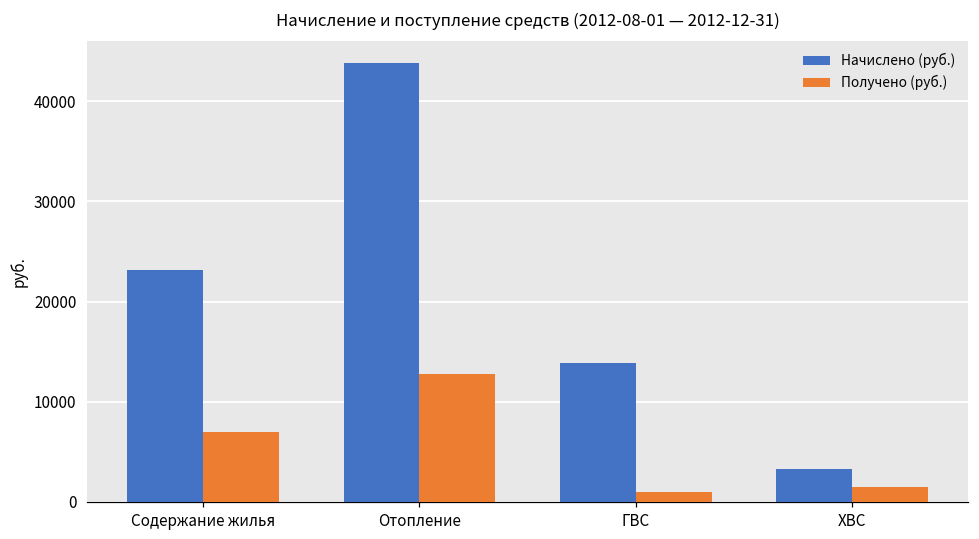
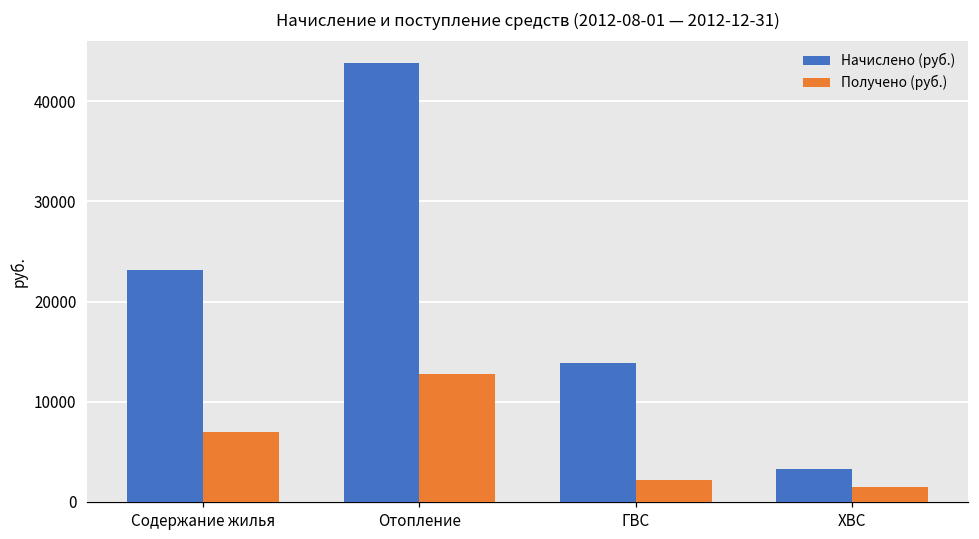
  {
    "Начислено (руб.)": {
      "Содержание жилья": 23000,
      "Отопление": 44000,
      "ГВС": 14000,
      "ХВС": 3000
    },
    "Получено (руб.)": {
      "Содержание жилья": 7000,
      "Отопление": 13000,
-     "ГВС": 1000,
+     "ГВС": 2000,
      "ХВС": 1000
    }
  }
